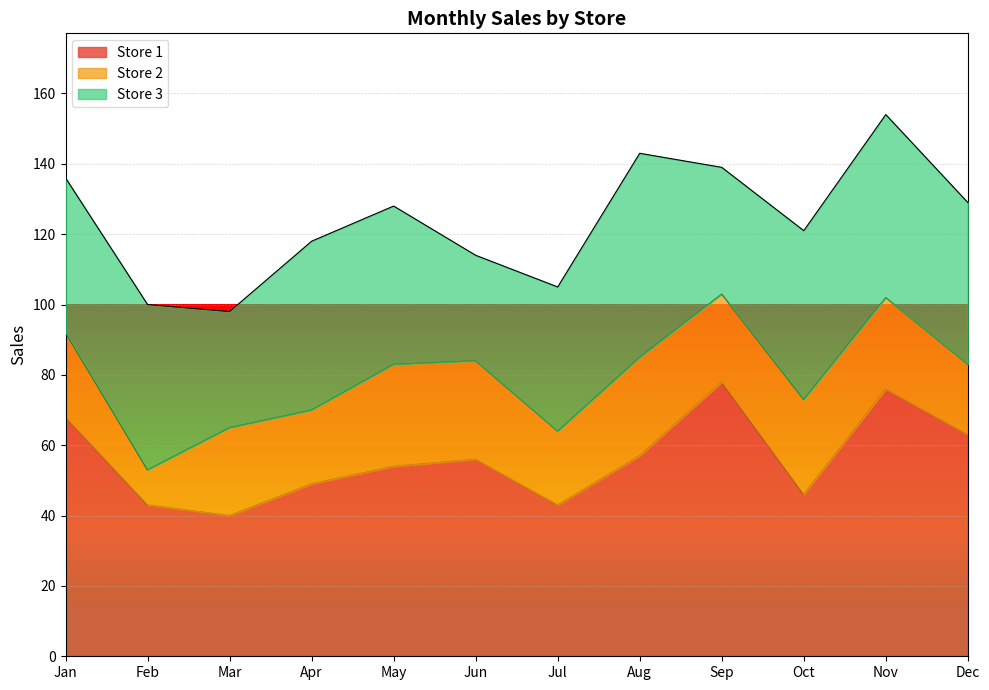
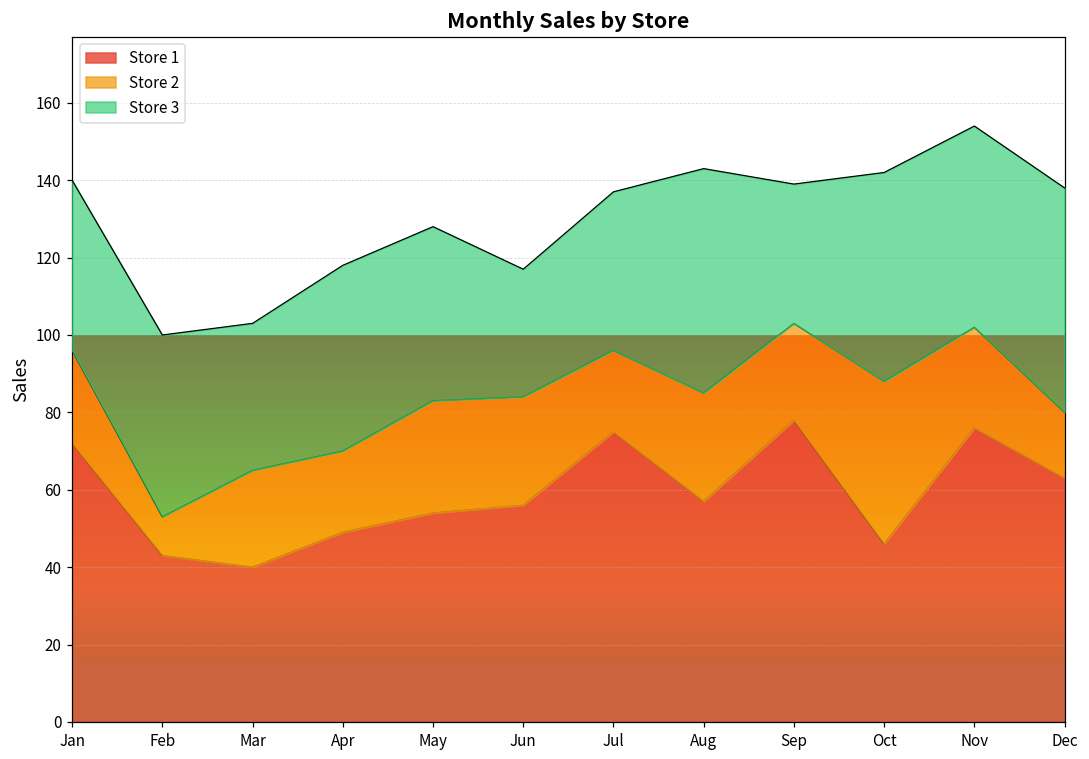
  {
    "Store 1": {
-     "Jan": 68,
+     "Jan": 72,
      "Feb": 43,
      "Mar": 40,
      "Apr": 49,
      "May": 54,
      "Jun": 56,
-     "Jul": 43,
+     "Jul": 75,
      "Aug": 57,
      "Sep": 78,
      "Oct": 46,
      "Nov": 76,
      "Dec": 63
    },
    "Store 2": {
      "Jan": 24,
      "Feb": 10,
      "Mar": 25,
      "Apr": 21,
      "May": 29,
      "Jun": 28,
      "Jul": 21,
      "Aug": 28,
      "Sep": 25,
-     "Oct": 27,
+     "Oct": 42,
      "Nov": 26,
-     "Dec": 20
+     "Dec": 17
    },
    "Store 3": {
      "Jan": 44,
      "Feb": 47,
-     "Mar": 33,
+     "Mar": 38,
      "Apr": 48,
      "May": 45,
-     "Jun": 30,
+     "Jun": 33,
      "Jul": 41,
      "Aug": 58,
      "Sep": 36,
-     "Oct": 48,
+     "Oct": 54,
      "Nov": 52,
-     "Dec": 46
+     "Dec": 58
    }
  }
